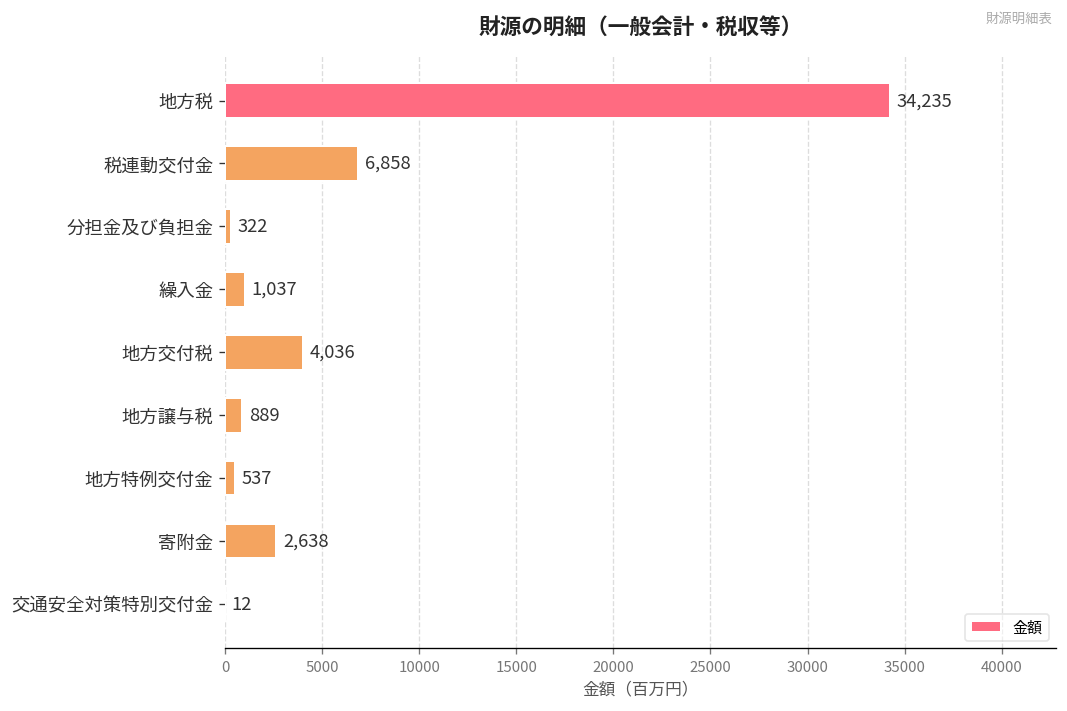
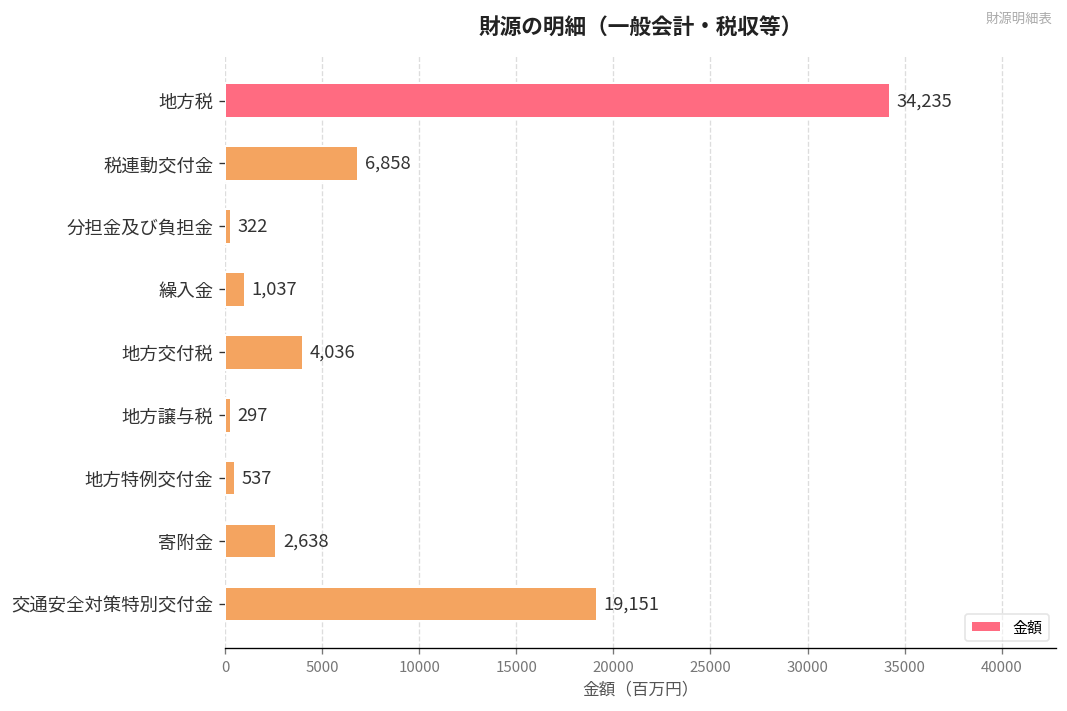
  {
    "地方税": "34,235",
    "税連動交付金": "6,858",
    "分担金及び負担金": "322",
    "繰入金": "1,037",
    "地方交付税": "4,036",
-   "地方譲与税": "889",
+   "地方譲与税": "297",
    "地方特例交付金": "537",
    "寄附金": "2,638",
-   "交通安全対策特別交付金": "12"
+   "交通安全対策特別交付金": "19,151"
  }
